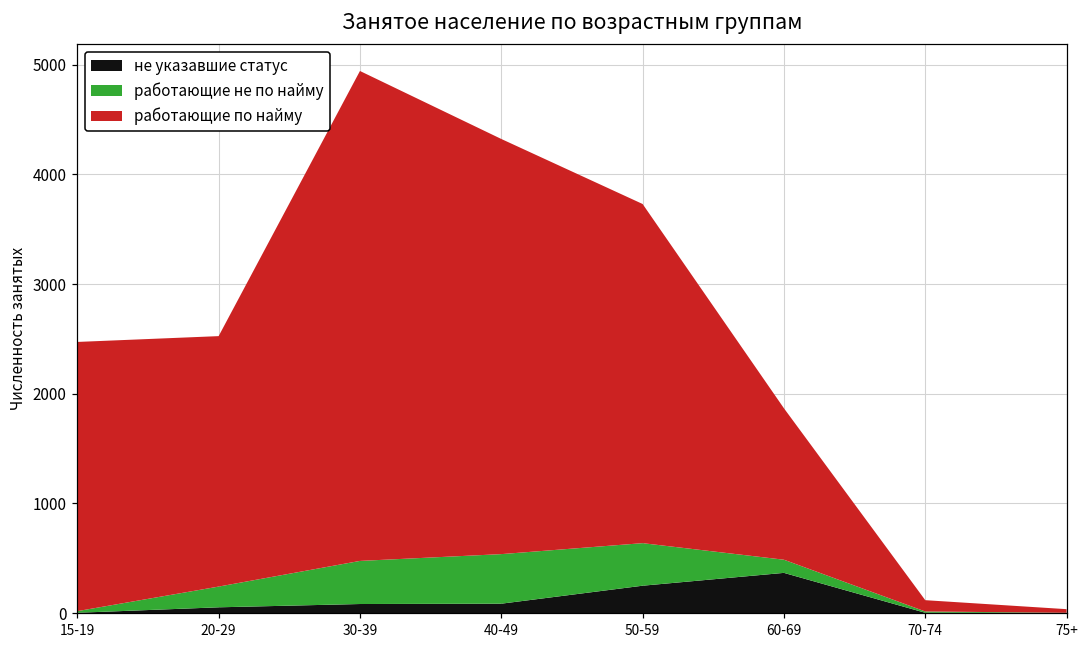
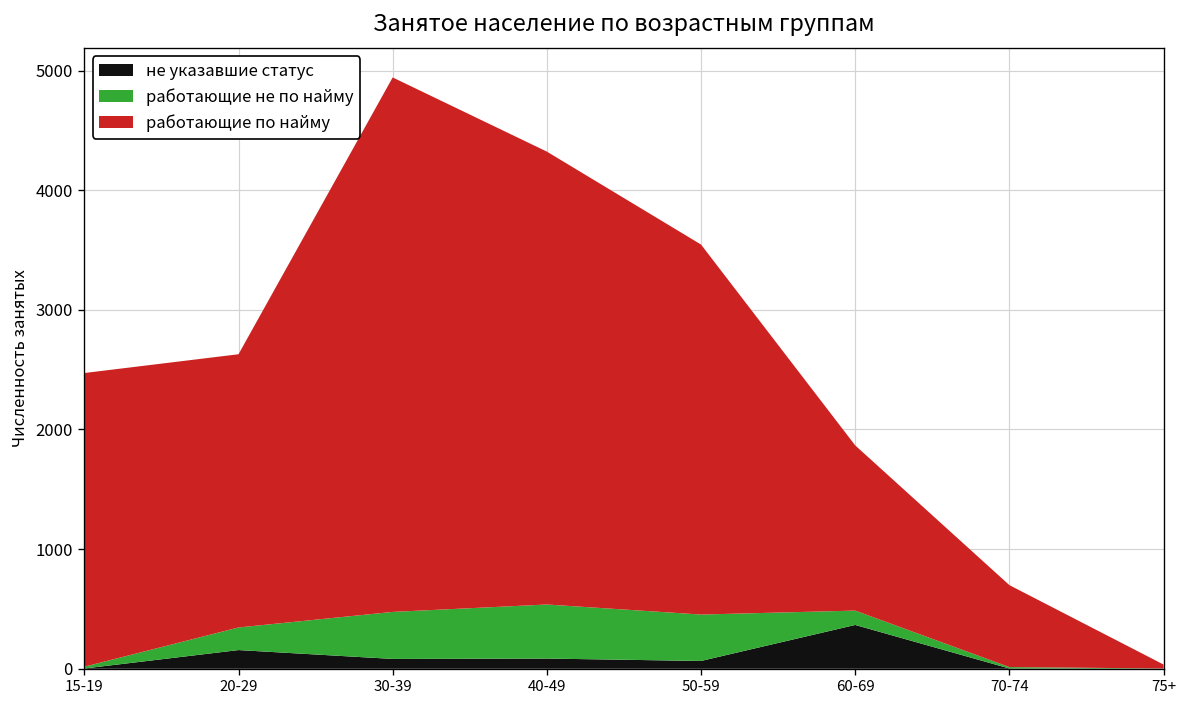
  {
    "не указавшие статус": {
-     "20-29": 100,
-     "50-59": 200
+     "20-29": 200,
+     "50-59": 100
    },
    "работающие по найму": {
      "15-19": 2500,
      "20-29": 2300,
      "30-39": 4500,
      "40-49": 3800,
      "50-59": 3100,
      "60-69": 1400,
-     "70-74": 100,
+     "70-74": 700,
      "75+": 0
    }
  }
